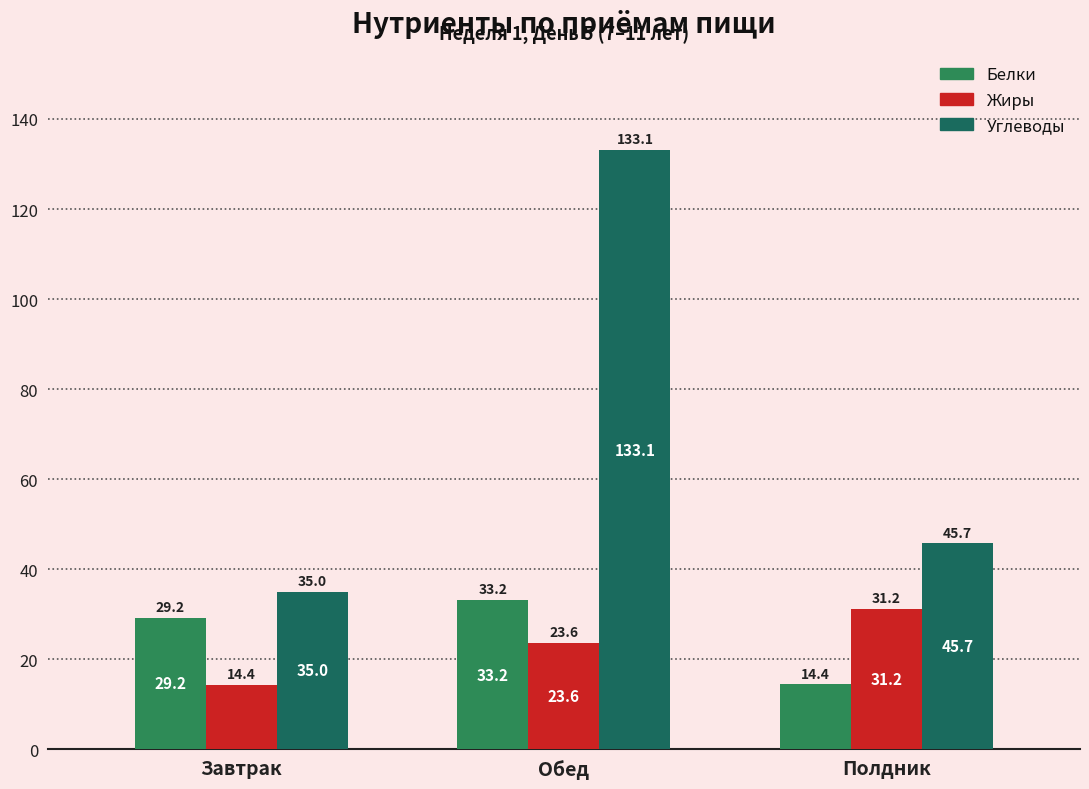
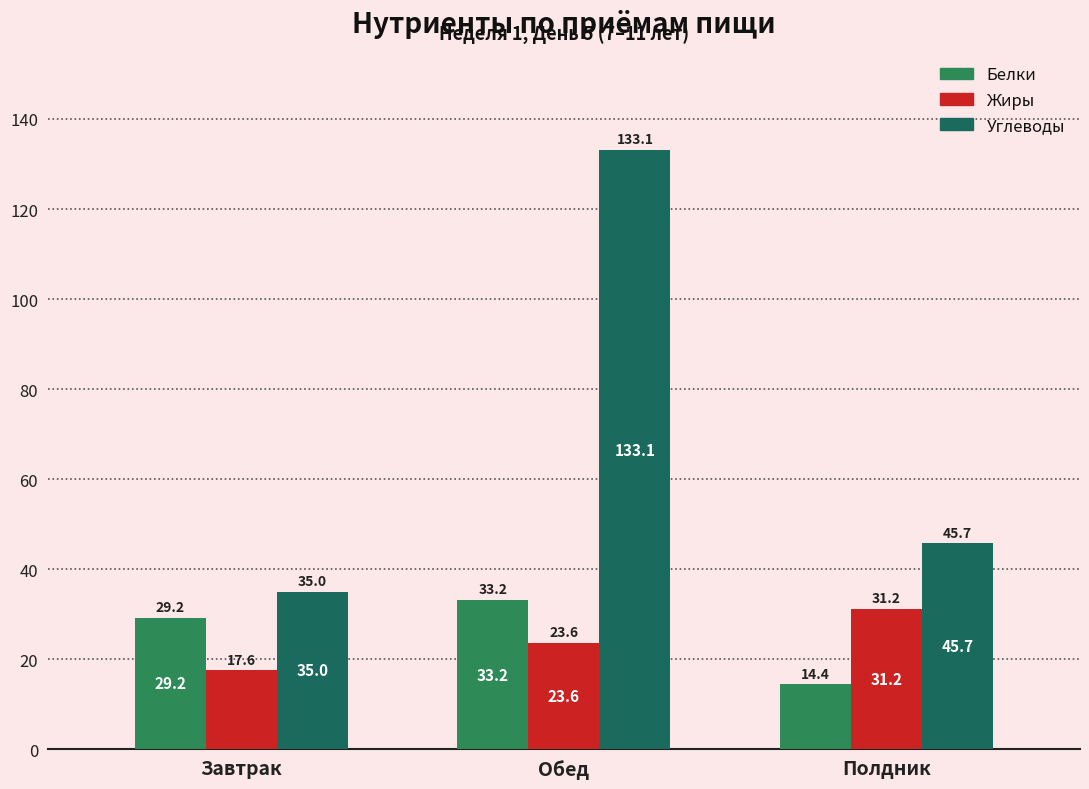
  {
    "Жиры": {
-     "Завтрак": 14.4,
+     "Завтрак": 17.6,
      "Обед": 23.6,
      "Полдник": 31.2
    }
  }
